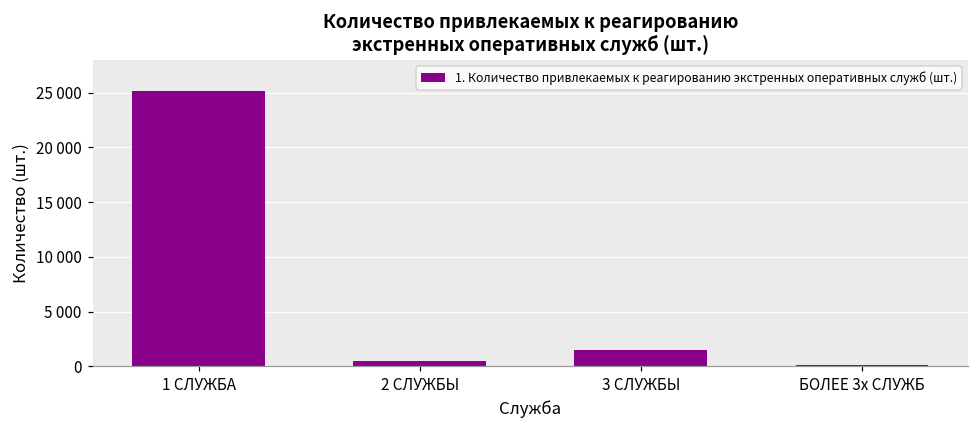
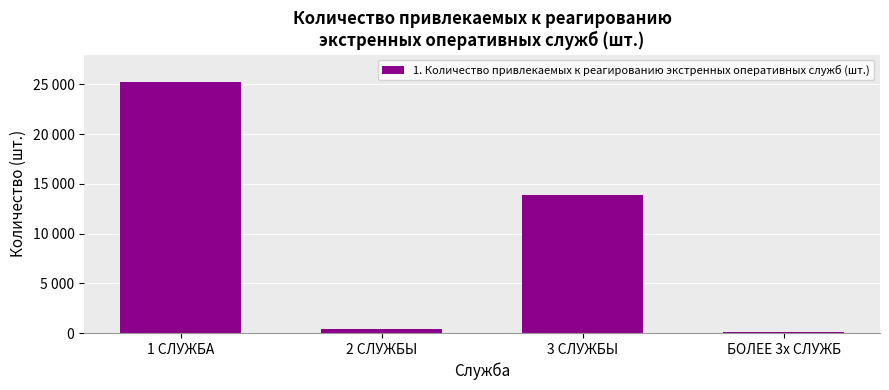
  {
    "1 СЛУЖБА": 25000,
    "2 СЛУЖБЫ": 0,
-   "3 СЛУЖБЫ": 1000
+   "3 СЛУЖБЫ": 14000
  }
